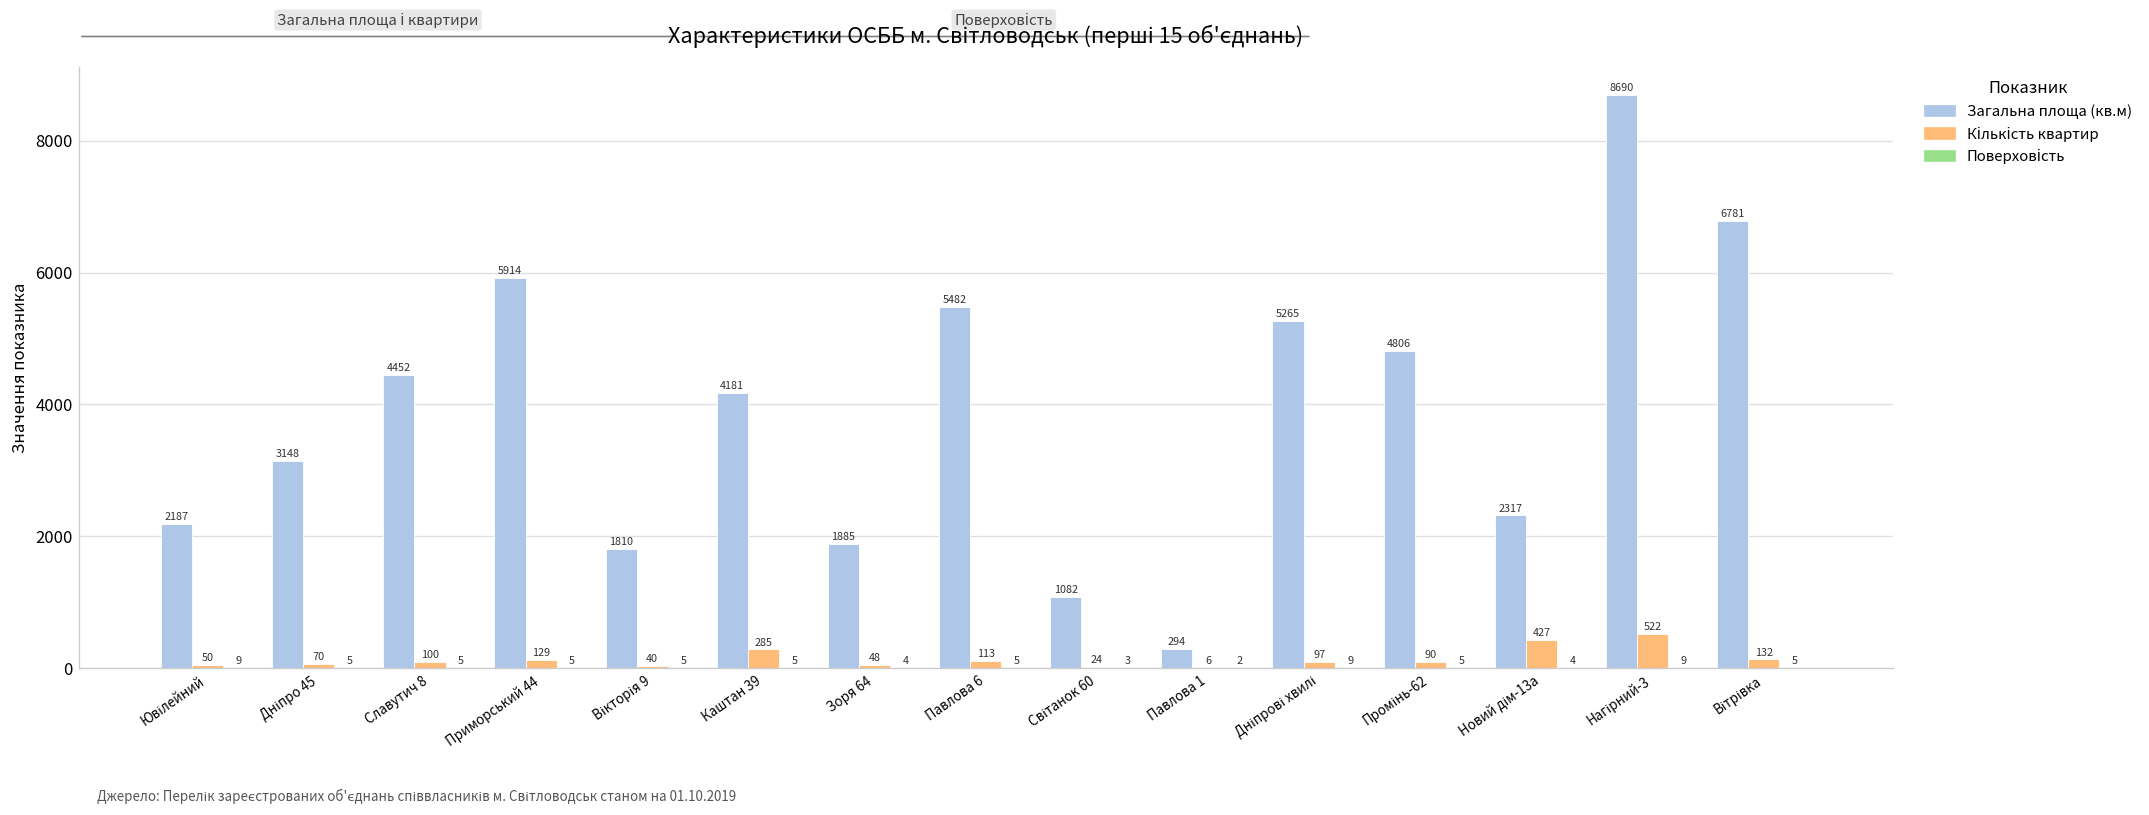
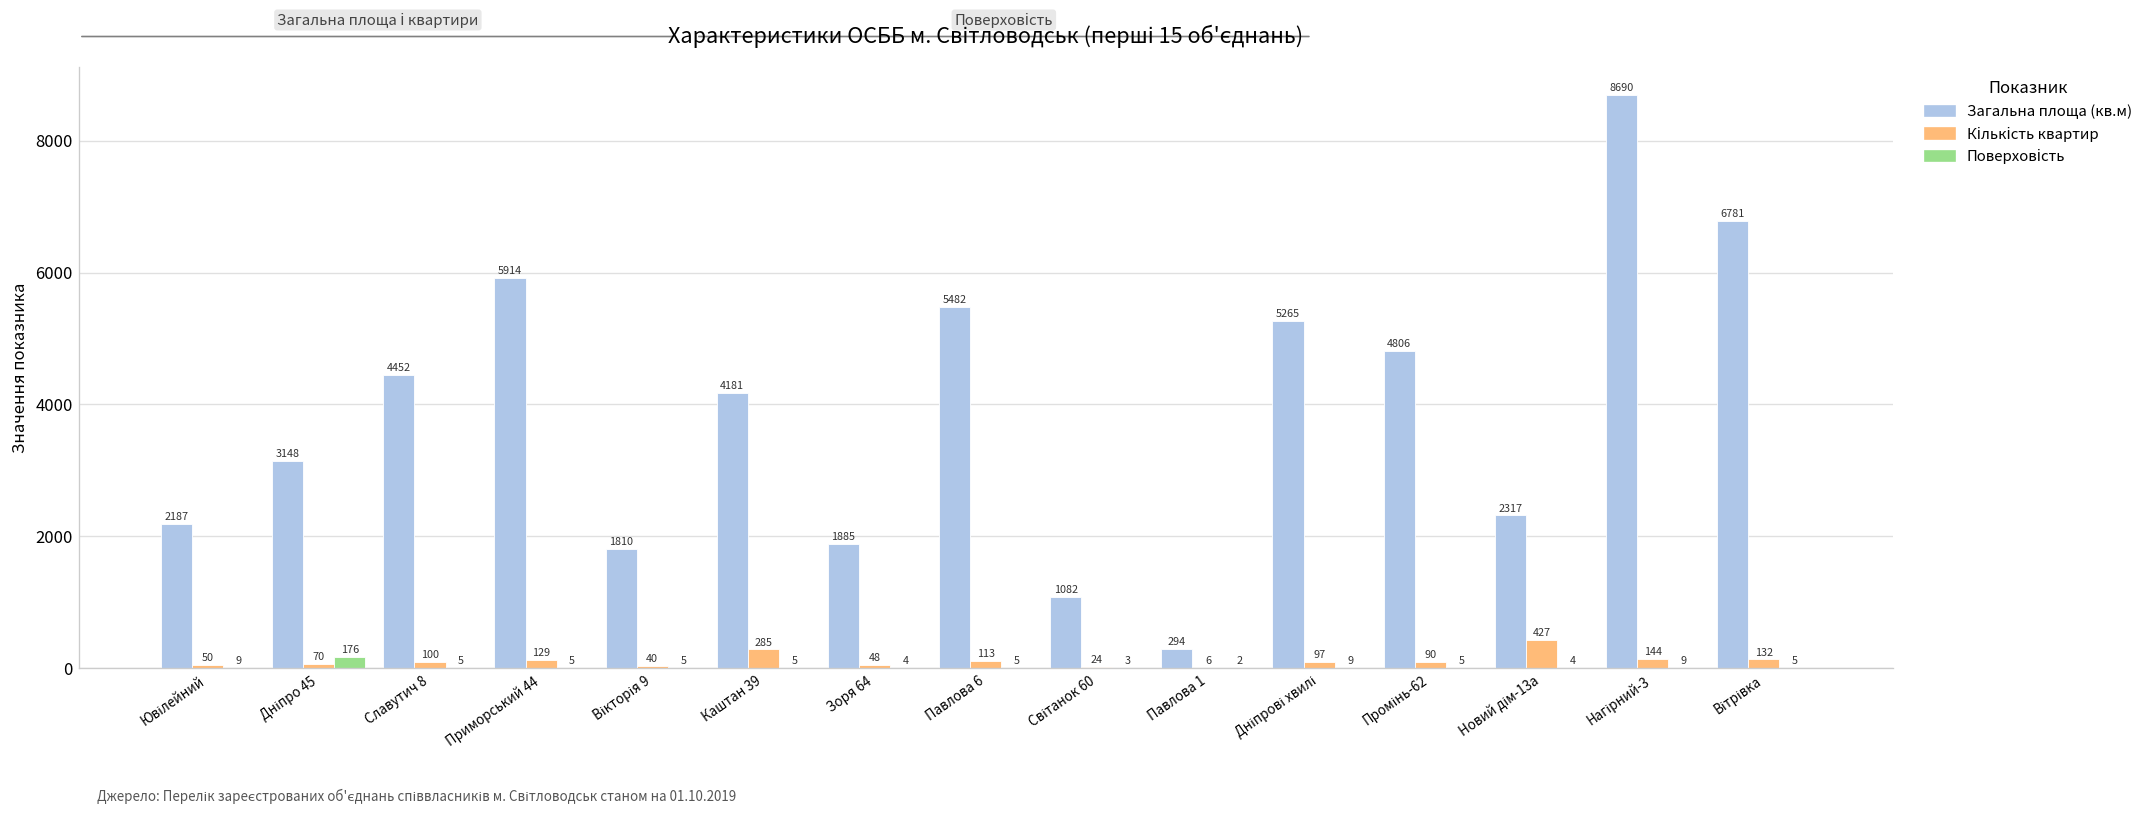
  {
    "Загальна площа (кв.м)": {
      "Ювілейний": 2187,
      "Дніпро 45": 3148,
      "Славутич 8": 4452,
      "Приморський 44": 5914,
      "Вікторія 9": 1810,
      "Каштан 39": 4181,
      "Зоря 64": 1885,
      "Павлова 6": 5482,
      "Світанок 60": 1082,
      "Павлова 1": 294,
      "Дніпрові хвилі": 5265,
      "Промінь-62": 4806,
      "Новий дім-13а": 2317,
      "Нагірний-3": 8690,
      "Вітрівка": 6781
    },
    "Кількість квартир": {
      "Ювілейний": 50,
      "Дніпро 45": 70,
      "Славутич 8": 100,
      "Приморський 44": 129,
      "Вікторія 9": 40,
      "Каштан 39": 285,
      "Зоря 64": 48,
      "Павлова 6": 113,
      "Світанок 60": 24,
      "Павлова 1": 6,
      "Дніпрові хвилі": 97,
      "Промінь-62": 90,
      "Новий дім-13а": 427,
-     "Нагірний-3": 522,
+     "Нагірний-3": 144,
      "Вітрівка": 132
    },
    "Поверховість": {
      "Ювілейний": 9,
-     "Дніпро 45": 5,
+     "Дніпро 45": 176,
      "Славутич 8": 5,
      "Приморський 44": 5,
      "Вікторія 9": 5,
      "Каштан 39": 5,
      "Зоря 64": 4,
      "Павлова 6": 5,
      "Світанок 60": 3,
      "Павлова 1": 2,
      "Дніпрові хвилі": 9,
      "Промінь-62": 5,
      "Новий дім-13а": 4,
      "Нагірний-3": 9,
      "Вітрівка": 5
    }
  }
